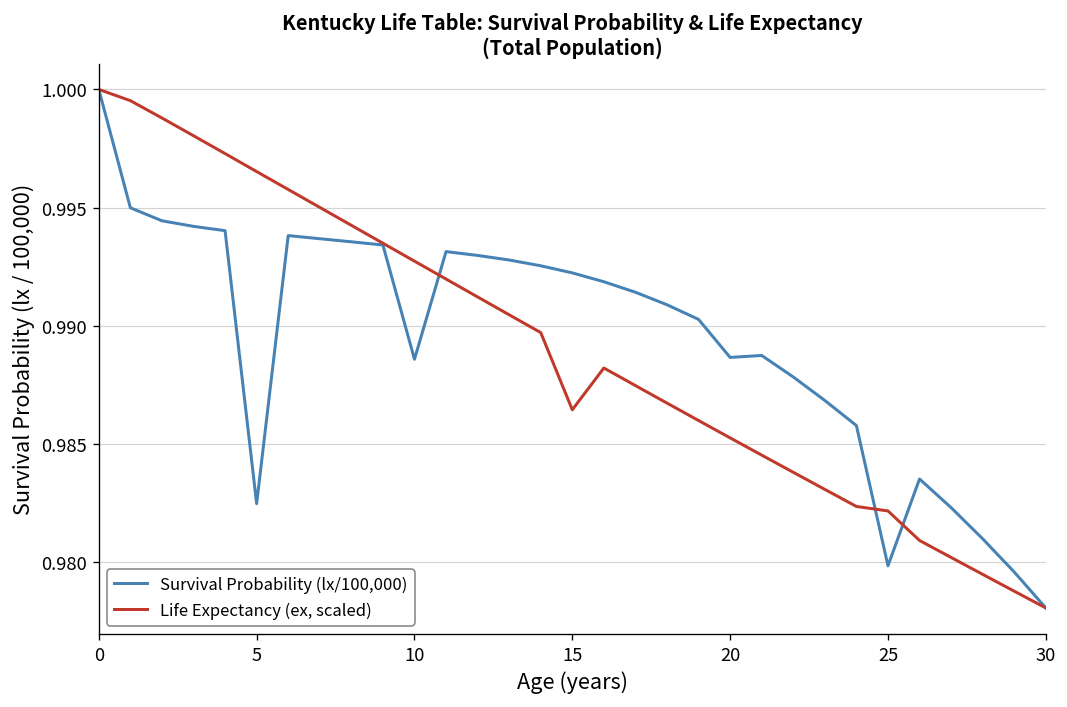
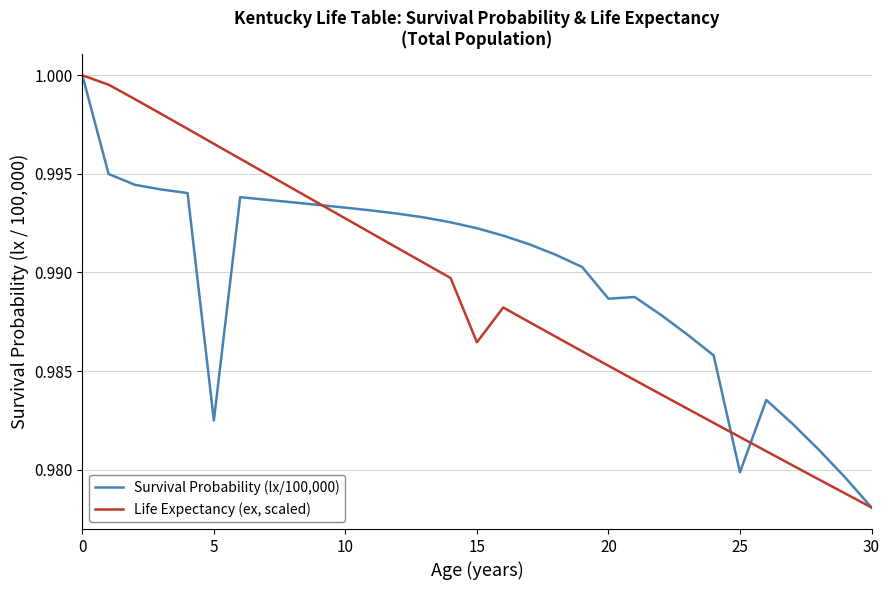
  {
    "Survival Probability (lx/100,000)": {
      "5": 0.9825,
-     "10": 0.9886,
+     "10": 0.9933,
      "15": 0.9922,
      "20": 0.9887,
      "25": 0.9799
    },
    "Life Expectancy (ex, scaled)": {
      "5": 0.9965,
      "10": 0.9927,
      "15": 0.9865,
      "20": 0.9853,
-     "25": 0.9822
+     "25": 0.9816
    }
  }
